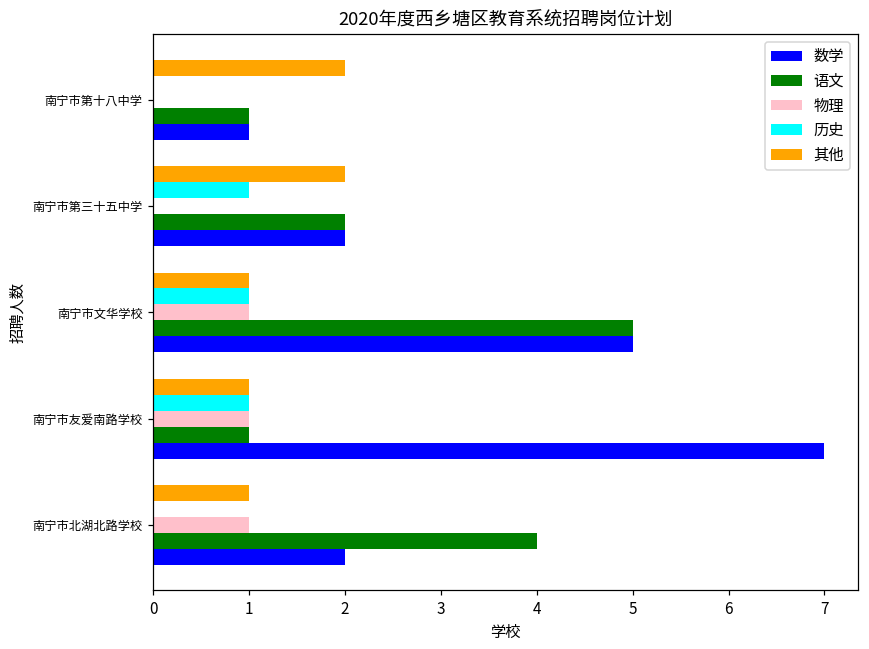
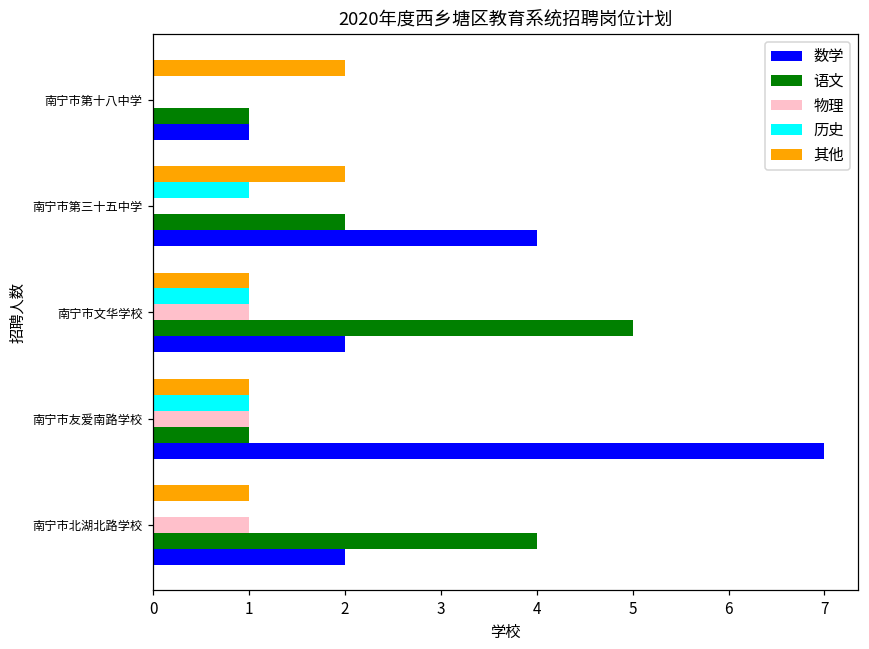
  {
    "数学": {
      "南宁市第十八中学": 1,
-     "南宁市第三十五中学": 2,
-     "南宁市文华学校": 5,
+     "南宁市第三十五中学": 4,
+     "南宁市文华学校": 2,
      "南宁市友爱南路学校": 7,
      "南宁市北湖北路学校": 2
    },
    "语文": {
      "南宁市第十八中学": 1,
      "南宁市第三十五中学": 2,
      "南宁市文华学校": 5,
      "南宁市友爱南路学校": 1,
      "南宁市北湖北路学校": 4
    },
    "物理": {
      "南宁市第十八中学": 0,
      "南宁市第三十五中学": 0,
      "南宁市文华学校": 1,
      "南宁市友爱南路学校": 1,
      "南宁市北湖北路学校": 1
    },
    "历史": {
      "南宁市第十八中学": 0,
      "南宁市第三十五中学": 1,
      "南宁市文华学校": 1,
      "南宁市友爱南路学校": 1,
      "南宁市北湖北路学校": 0
    },
    "其他": {
      "南宁市第十八中学": 2,
      "南宁市第三十五中学": 2,
      "南宁市文华学校": 1,
      "南宁市友爱南路学校": 1,
      "南宁市北湖北路学校": 1
    }
  }
